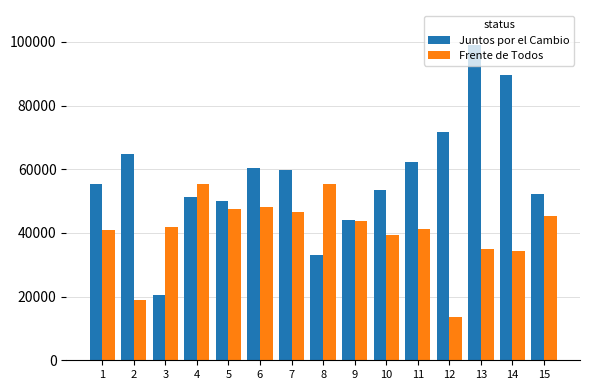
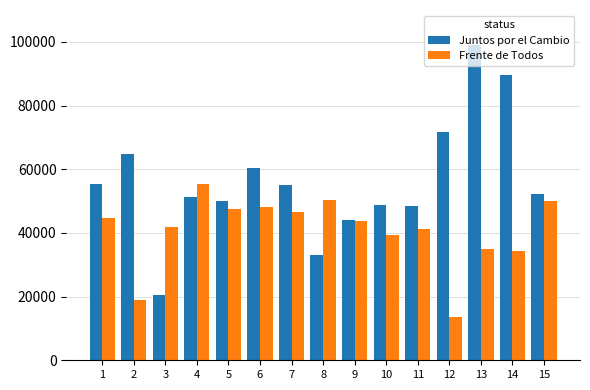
  {
    "Juntos por el Cambio": {
      "1": 55000,
      "2": 65000,
      "3": 21000,
      "4": 51000,
      "5": 50000,
      "6": 60000,
-     "7": 60000,
+     "7": 55000,
      "8": 33000,
      "9": 44000,
-     "10": 54000,
-     "11": 62000,
+     "10": 49000,
+     "11": 49000,
      "12": 72000,
      "14": 90000,
      "15": 52000
    },
    "Frente de Todos": {
-     "1": 41000,
+     "1": 45000,
      "2": 19000,
      "3": 42000,
      "4": 55000,
      "5": 47000,
      "6": 48000,
      "7": 47000,
-     "8": 55000,
+     "8": 50000,
      "9": 44000,
      "10": 39000,
      "11": 41000,
      "12": 14000,
      "13": 35000,
      "14": 34000,
-     "15": 45000
+     "15": 50000
    }
  }
